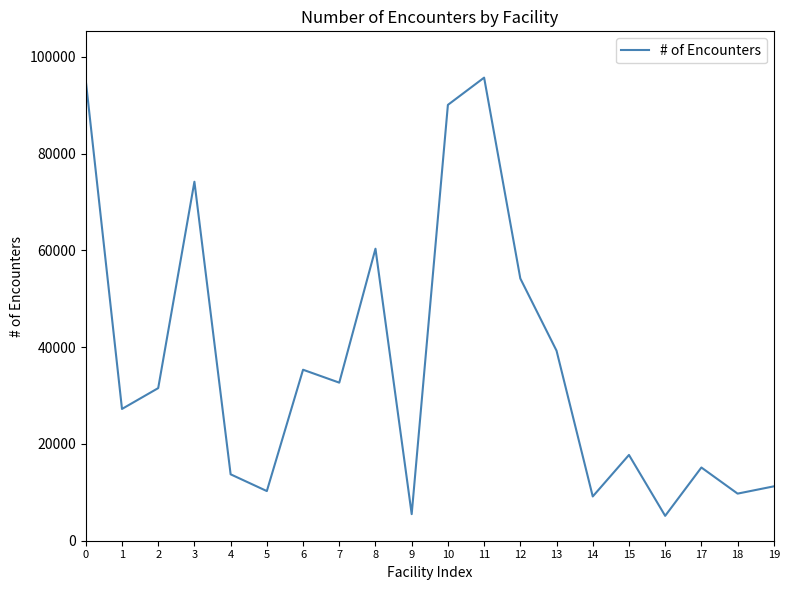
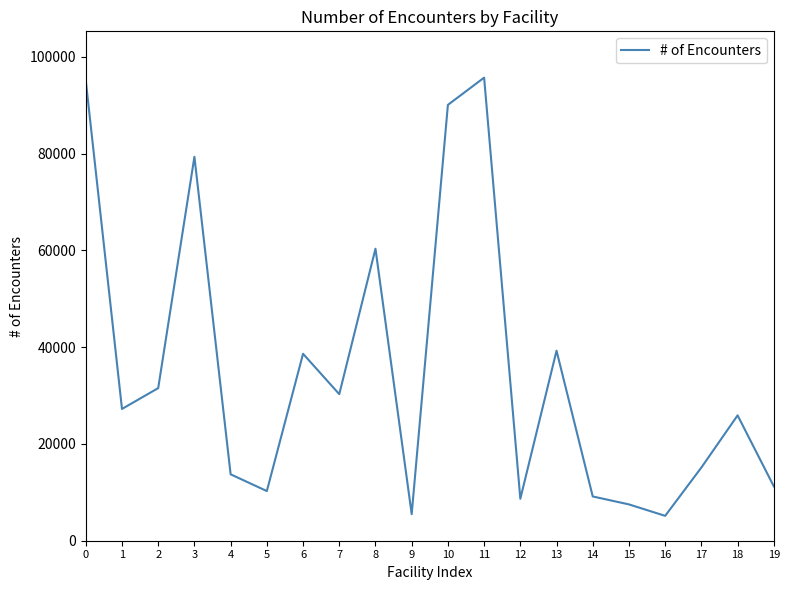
  {
    "0": 95000,
    "1": 27000,
    "2": 32000,
-   "3": 74000,
+   "3": 79000,
    "4": 14000,
    "5": 10000,
-   "6": 35000,
-   "7": 33000,
+   "6": 39000,
+   "7": 30000,
    "8": 60000,
    "9": 5000,
    "10": 90000,
    "11": 96000,
-   "12": 54000,
+   "12": 9000,
    "13": 39000,
    "14": 9000,
-   "15": 18000,
+   "15": 8000,
    "16": 5000,
    "17": 15000,
-   "18": 10000,
+   "18": 26000,
    "19": 11000
  }
